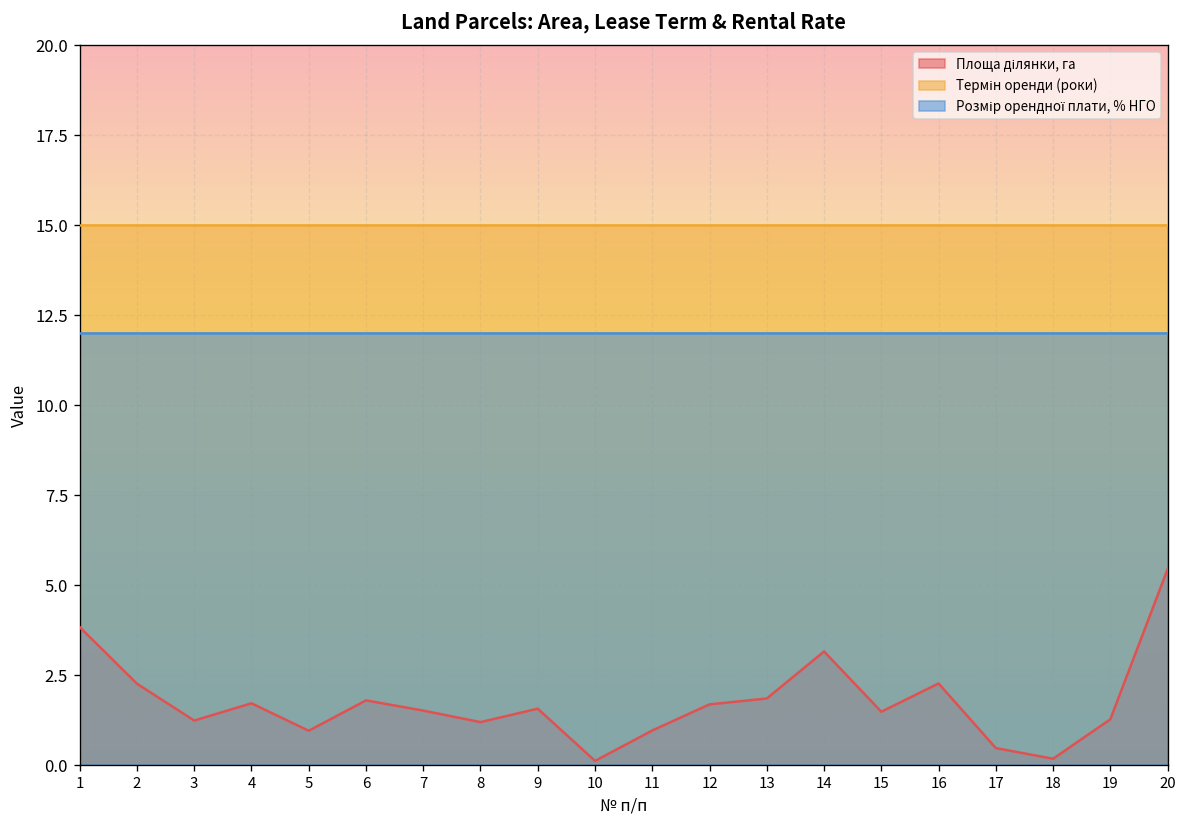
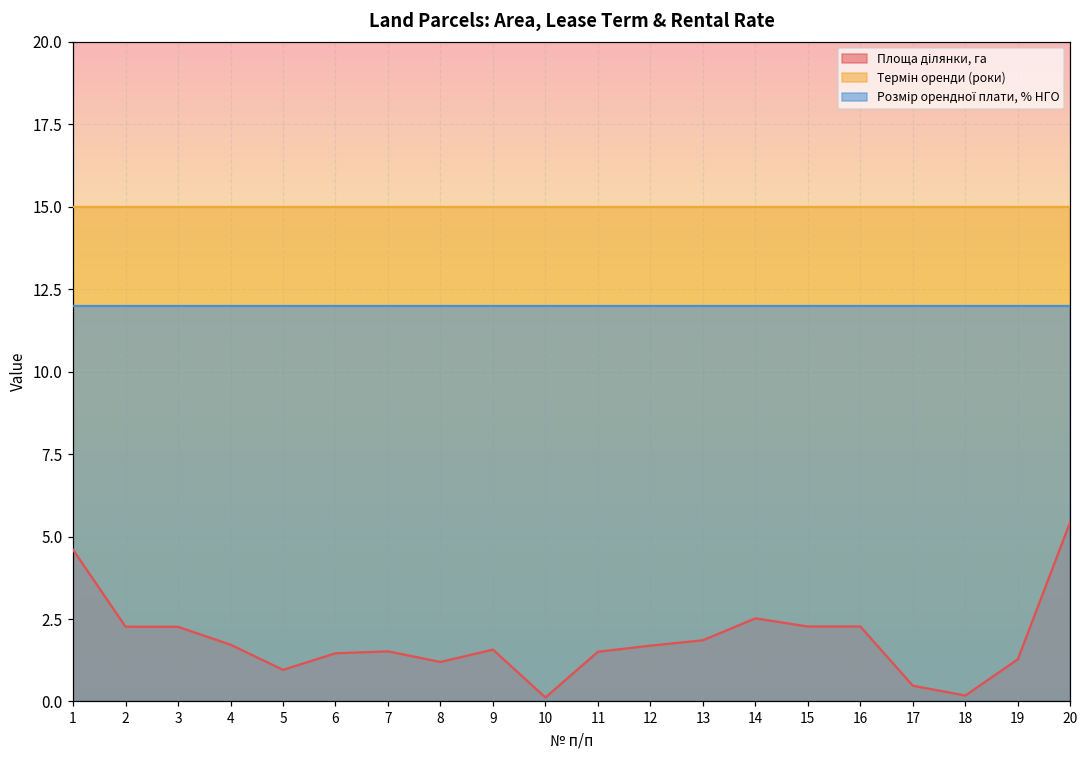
  {
    "Площа ділянки, га": {
-     "1": 3.8,
+     "1": 4.6,
      "2": 2.3,
-     "3": 1.2,
+     "3": 2.3,
      "4": 1.7,
      "5": 1.0,
-     "6": 1.8,
+     "6": 1.5,
      "7": 1.5,
      "8": 1.2,
      "9": 1.6,
      "10": 0.1,
-     "11": 1.0,
+     "11": 1.5,
      "12": 1.7,
      "13": 1.9,
-     "14": 3.2,
-     "15": 1.5,
+     "14": 2.5,
+     "15": 2.3,
      "16": 2.3,
      "17": 0.5,
      "18": 0.2,
      "19": 1.3,
      "20": 5.4
    },
    "Термін оренди (роки)": {
      "1": 15.0,
      "2": 15.0,
      "3": 15.0,
      "4": 15.0,
      "5": 15.0,
      "6": 15.0,
      "7": 15.0,
      "8": 15.0,
      "9": 15.0,
      "10": 15.0,
      "11": 15.0,
      "12": 15.0,
      "13": 15.0,
      "14": 15.0,
      "15": 15.0,
      "16": 15.0,
      "17": 15.0,
      "18": 15.0,
      "19": 15.0,
      "20": 15.0
    },
    "Розмір орендної плати, % НГО": {
      "1": 12.0,
      "2": 12.0,
      "3": 12.0,
      "4": 12.0,
      "5": 12.0,
      "6": 12.0,
      "7": 12.0,
      "8": 12.0,
      "9": 12.0,
      "10": 12.0,
      "11": 12.0,
      "12": 12.0,
      "13": 12.0,
      "14": 12.0,
      "15": 12.0,
      "16": 12.0,
      "17": 12.0,
      "18": 12.0,
      "19": 12.0,
      "20": 12.0
    }
  }
